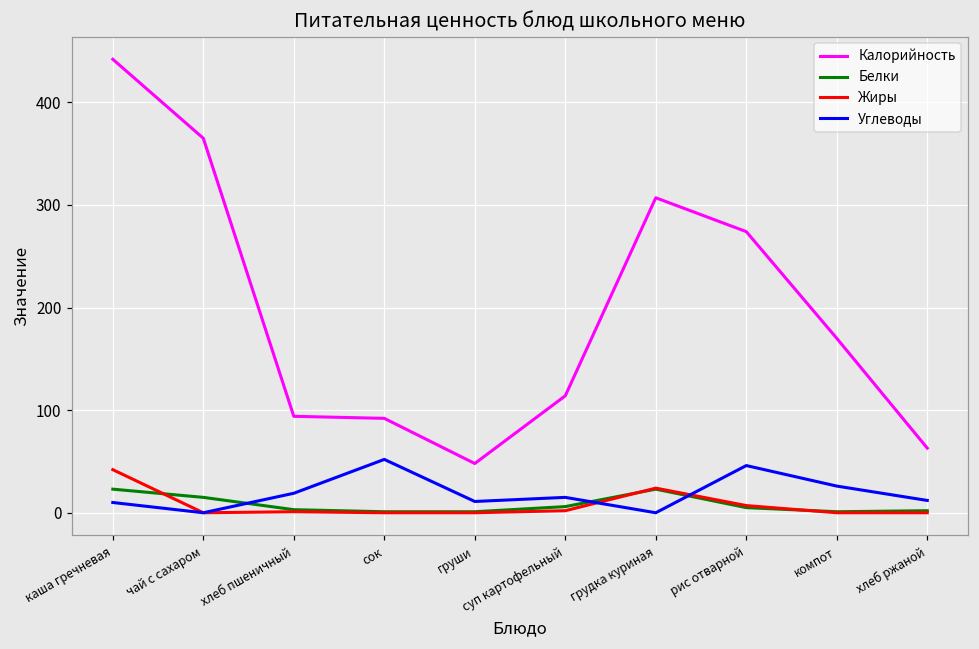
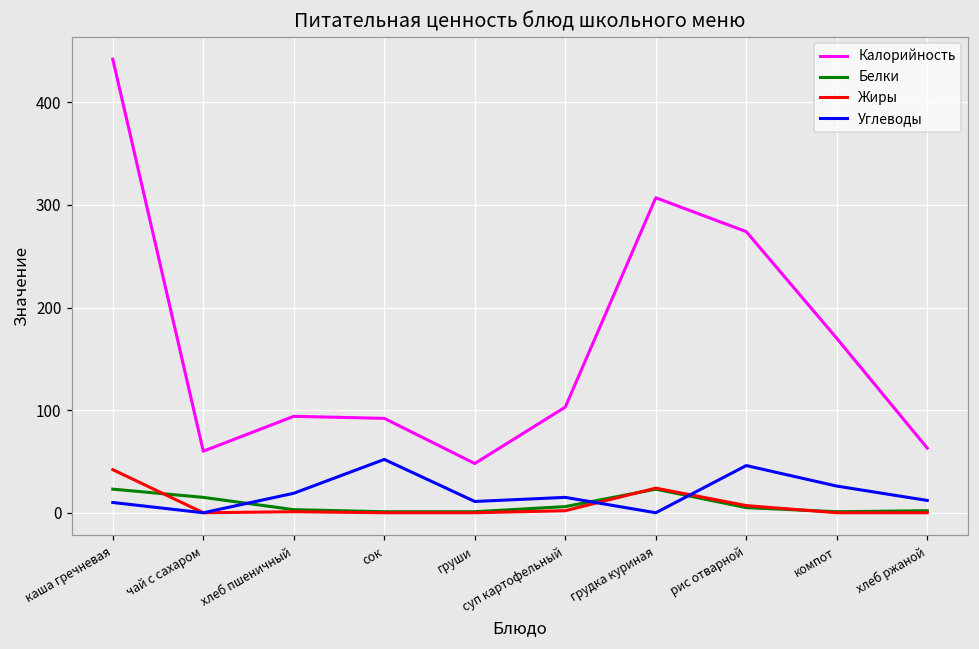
  {
    "Калорийность": {
      "каша гречневая": 440,
-     "чай с сахаром": 370,
+     "чай с сахаром": 60,
      "хлеб пшеничный": 90,
      "сок": 90,
      "груши": 50,
-     "суп картофельный": 110,
+     "суп картофельный": 100,
      "грудка куриная": 310,
      "рис отварной": 270,
      "компот": 170,
      "хлеб ржаной": 60
    },
    "Белки": {
      "каша гречневая": 20,
      "чай с сахаром": 20,
      "суп картофельный": 10
    },
    "Жиры": {
      "каша гречневая": 40,
      "суп картофельный": 0
    },
    "Углеводы": {
      "каша гречневая": 10,
      "хлеб пшеничный": 20,
      "сок": 50,
      "груши": 10,
      "суп картофельный": 20,
      "грудка куриная": 0,
      "рис отварной": 50,
      "компот": 30,
      "хлеб ржаной": 10
    }
  }
